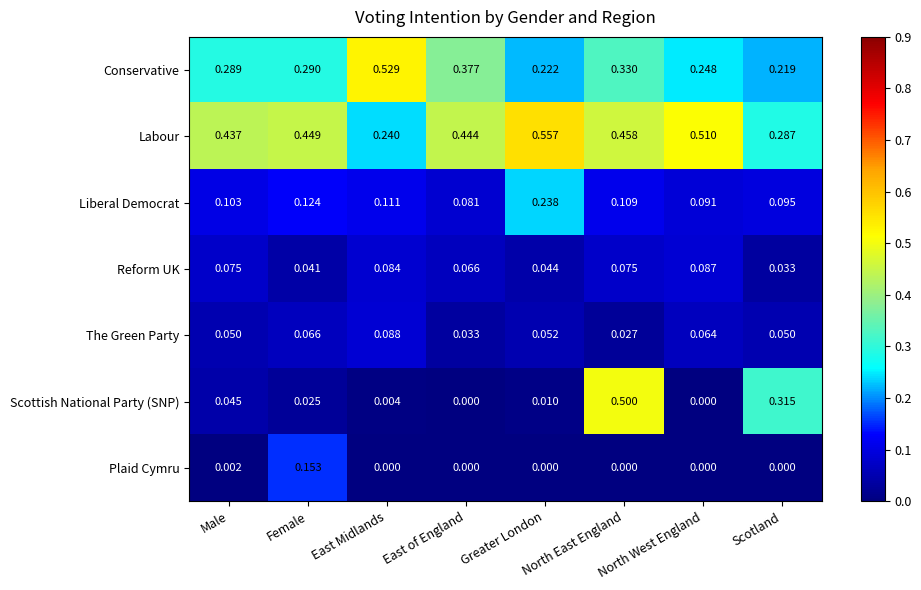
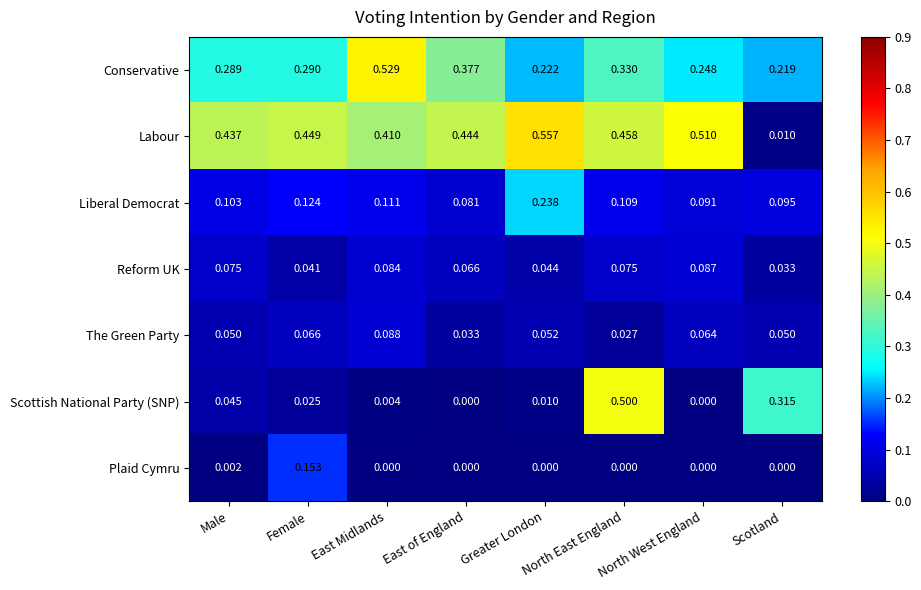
  {
    "Conservative": {
      "Male": 0.289,
      "Female": 0.290,
      "East Midlands": 0.529,
      "East of England": 0.377,
      "Greater London": 0.222,
      "North East England": 0.330,
      "North West England": 0.248,
      "Scotland": 0.219
    },
    "Labour": {
      "Male": 0.437,
      "Female": 0.449,
-     "East Midlands": 0.240,
+     "East Midlands": 0.410,
      "East of England": 0.444,
      "Greater London": 0.557,
      "North East England": 0.458,
      "North West England": 0.510,
-     "Scotland": 0.287
+     "Scotland": 0.010
    },
    "Liberal Democrat": {
      "Male": 0.103,
      "Female": 0.124,
      "East Midlands": 0.111,
      "East of England": 0.081,
      "Greater London": 0.238,
      "North East England": 0.109,
      "North West England": 0.091,
      "Scotland": 0.095
    },
    "Reform UK": {
      "Male": 0.075,
      "Female": 0.041,
      "East Midlands": 0.084,
      "East of England": 0.066,
      "Greater London": 0.044,
      "North East England": 0.075,
      "North West England": 0.087,
      "Scotland": 0.033
    },
    "The Green Party": {
      "Male": 0.050,
      "Female": 0.066,
      "East Midlands": 0.088,
      "East of England": 0.033,
      "Greater London": 0.052,
      "North East England": 0.027,
      "North West England": 0.064,
      "Scotland": 0.050
    },
    "Scottish National Party (SNP)": {
      "Male": 0.045,
      "Female": 0.025,
      "East Midlands": 0.004,
      "East of England": 0.000,
      "Greater London": 0.010,
      "North East England": 0.500,
      "North West England": 0.000,
      "Scotland": 0.315
    },
    "Plaid Cymru": {
      "Male": 0.002,
      "Female": 0.153,
      "East Midlands": 0.000,
      "East of England": 0.000,
      "Greater London": 0.000,
      "North East England": 0.000,
      "North West England": 0.000,
      "Scotland": 0.000
    }
  }
